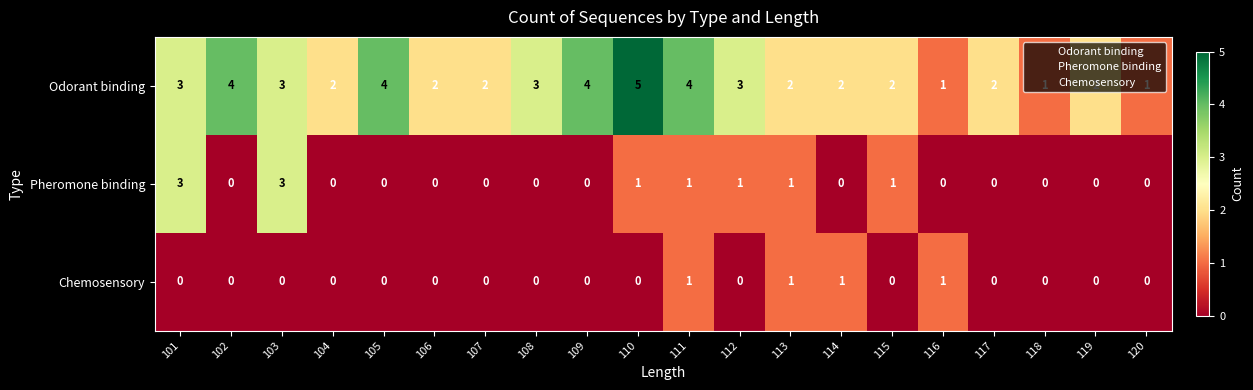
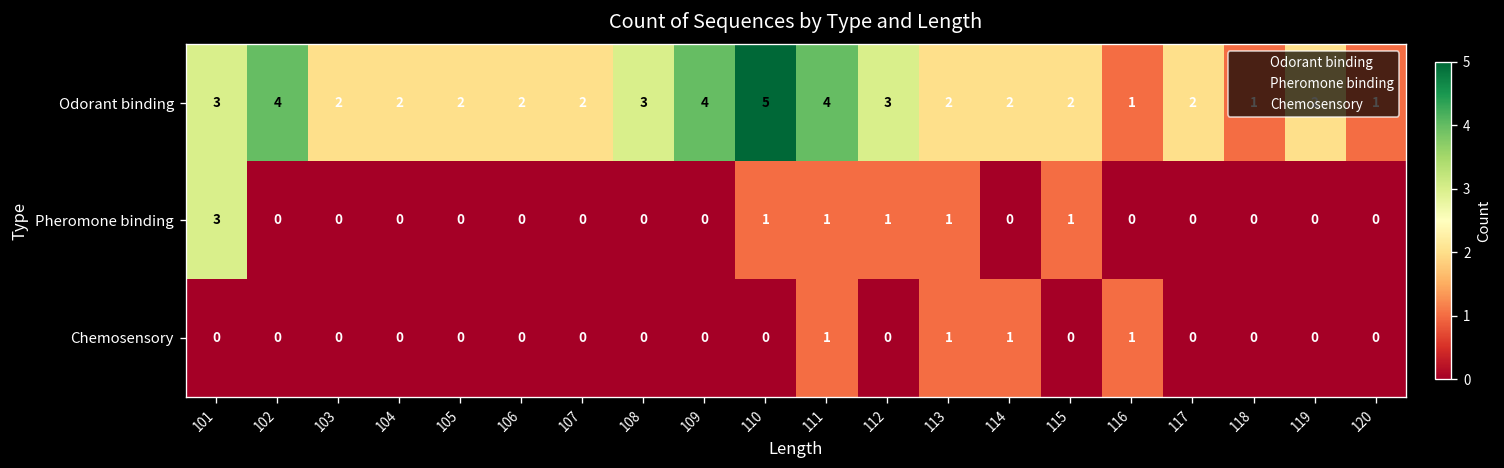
  {
    "Odorant binding": {
      "101": 3,
      "102": 4,
-     "103": 3,
+     "103": 2,
      "104": 2,
-     "105": 4,
+     "105": 2,
      "106": 2,
      "107": 2,
      "108": 3,
      "109": 4,
      "110": 5,
      "111": 4,
      "112": 3,
      "113": 2,
      "114": 2,
      "115": 2,
      "116": 1,
      "117": 2
    },
    "Pheromone binding": {
      "101": 3,
      "102": 0,
-     "103": 3,
+     "103": 0,
      "104": 0,
      "105": 0,
      "106": 0,
      "107": 0,
      "108": 0,
      "109": 0,
      "110": 1,
      "111": 1,
      "112": 1,
      "113": 1,
      "114": 0,
      "115": 1,
      "116": 0,
      "117": 0,
      "118": 0,
      "119": 0,
      "120": 0
    },
    "Chemosensory": {
      "101": 0,
      "102": 0,
      "103": 0,
      "104": 0,
      "105": 0,
      "106": 0,
      "107": 0,
      "108": 0,
      "109": 0,
      "110": 0,
      "111": 1,
      "112": 0,
      "113": 1,
      "114": 1,
      "115": 0,
      "116": 1,
      "117": 0,
      "118": 0,
      "119": 0,
      "120": 0
    }
  }
